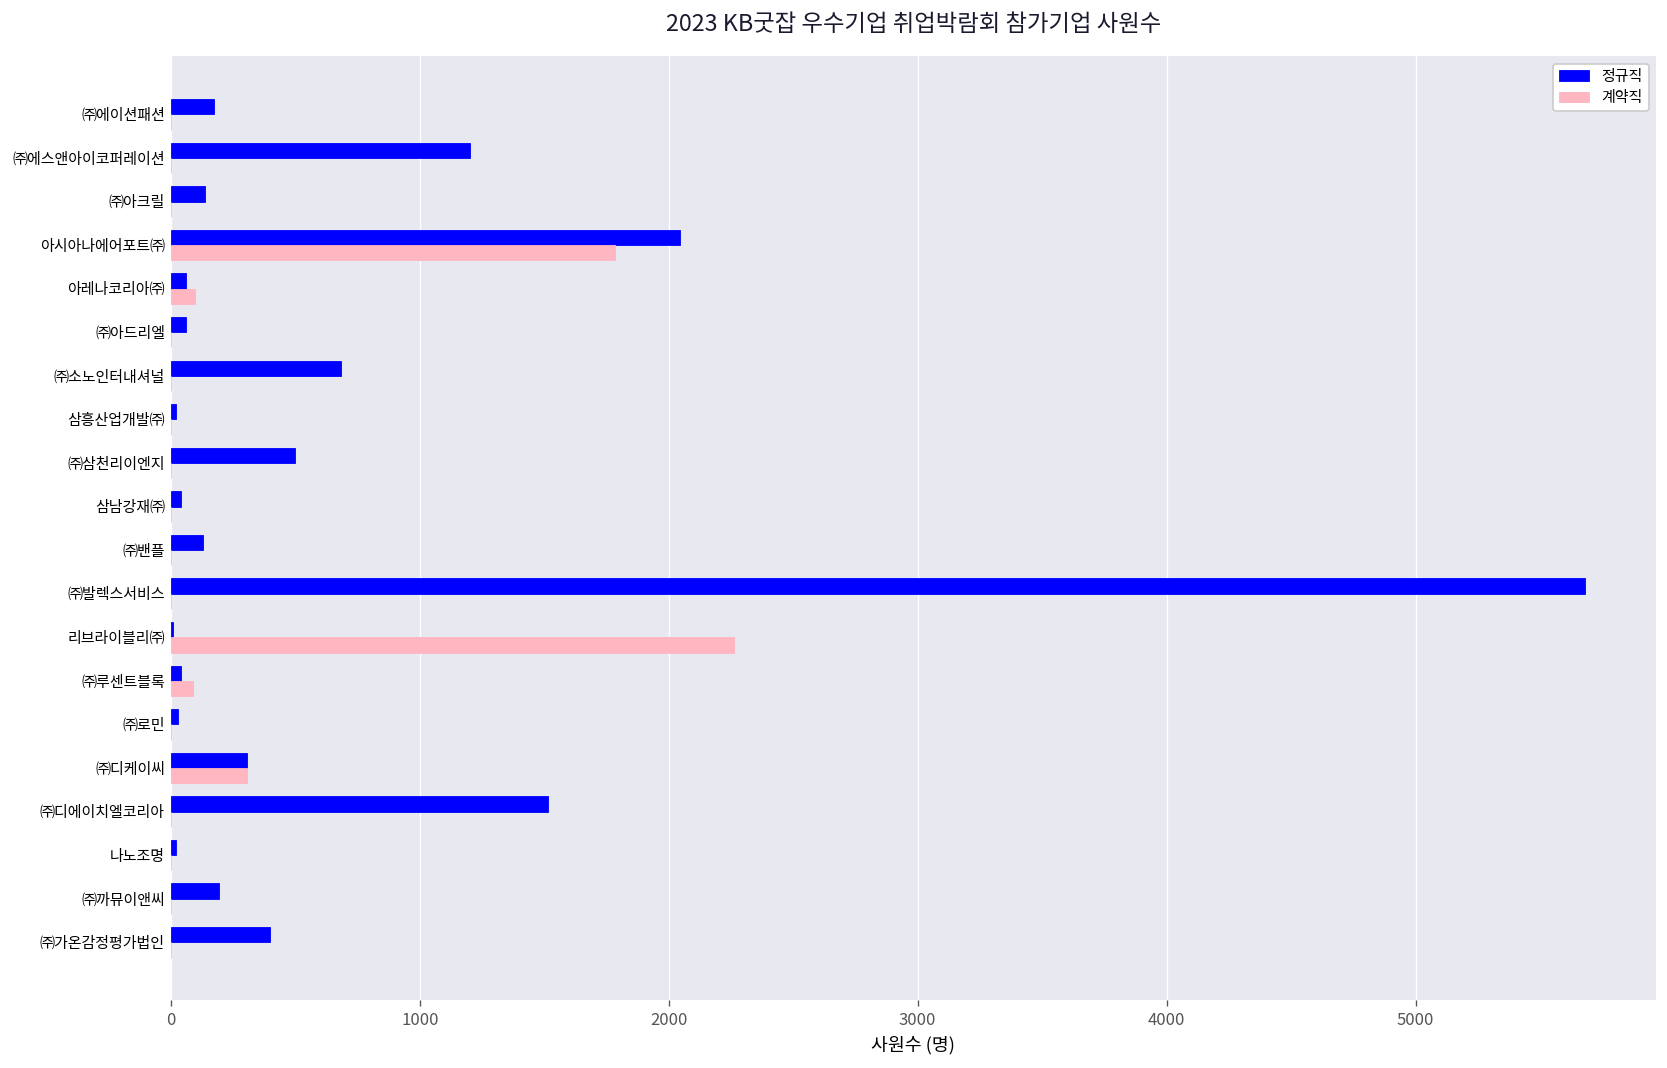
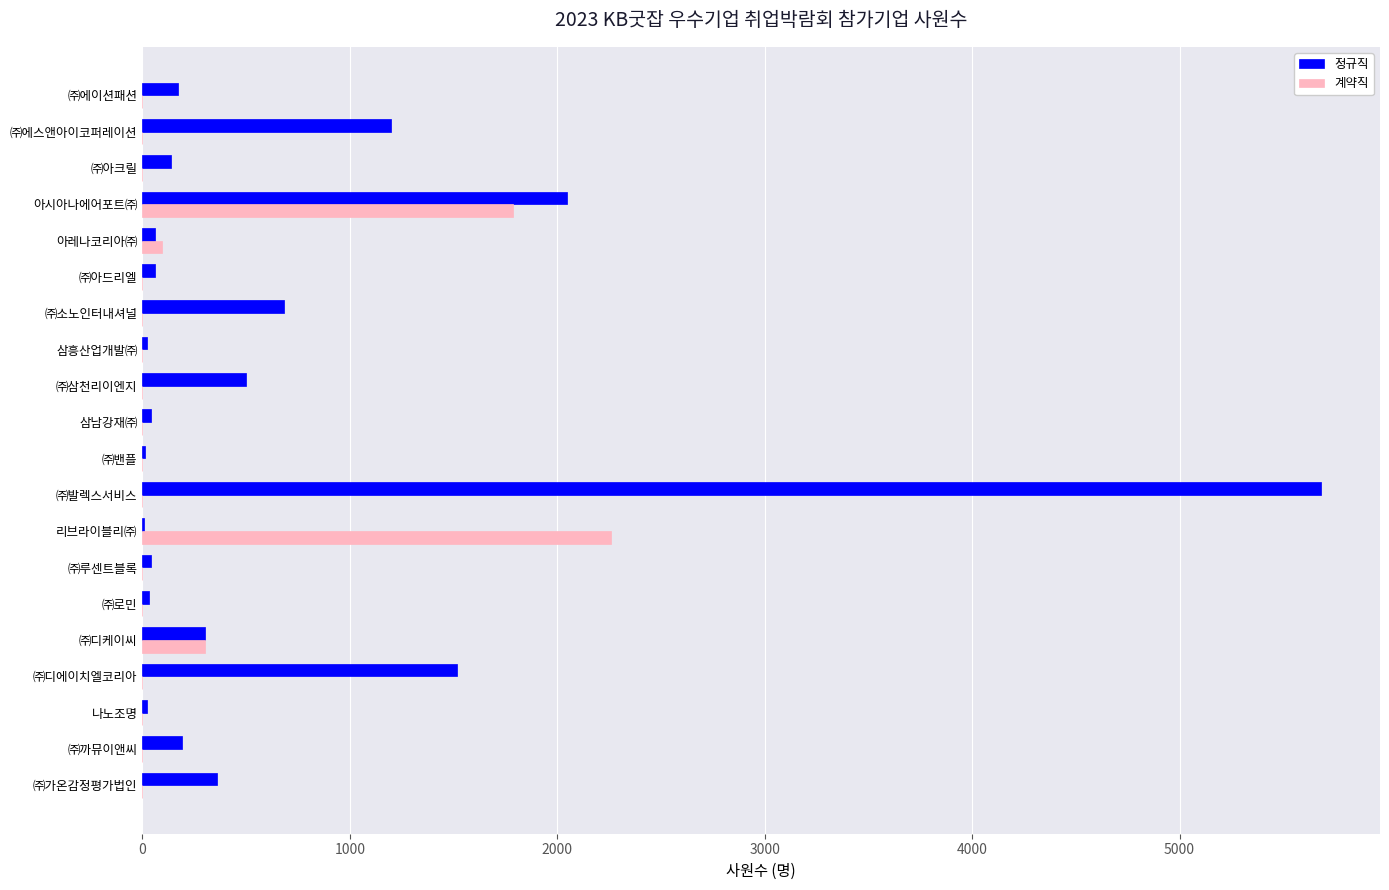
  {
    "정규직": {
      "㈜에이션패션": 170,
      "㈜에스앤아이코퍼레이션": 1200,
      "㈜아크릴": 140,
      "아시아나에어포트㈜": 2050,
      "아레나코리아㈜": 60,
      "㈜아드리엘": 60,
      "㈜소노인터내셔널": 680,
      "삼흥산업개발㈜": 20,
      "㈜삼천리이엔지": 500,
      "삼남강재㈜": 40,
-     "㈜밴플": 130,
+     "㈜밴플": 10,
      "㈜발렉스서비스": 5680,
      "㈜루센트블록": 40,
      "㈜로민": 30,
      "㈜디케이씨": 300,
      "㈜디에이치엘코리아": 1520,
      "나노조명": 20,
      "㈜까뮤이앤씨": 190,
-     "㈜가온감정평가법인": 400
+     "㈜가온감정평가법인": 360
    },
    "계약직": {
      "㈜에이션패션": 0,
      "㈜에스앤아이코퍼레이션": 0,
      "㈜아크릴": 0,
      "아시아나에어포트㈜": 1790,
      "아레나코리아㈜": 100,
      "㈜아드리엘": 0,
      "㈜소노인터내셔널": 0,
      "삼흥산업개발㈜": 0,
      "㈜삼천리이엔지": 0,
      "삼남강재㈜": 0,
      "㈜밴플": 0,
      "㈜발렉스서비스": 0,
      "리브라이블리㈜": 2260,
-     "㈜루센트블록": 90,
+     "㈜루센트블록": 0,
      "㈜로민": 0,
      "㈜디케이씨": 300,
      "㈜디에이치엘코리아": 0,
      "나노조명": 0,
      "㈜까뮤이앤씨": 0,
      "㈜가온감정평가법인": 0
    }
  }
